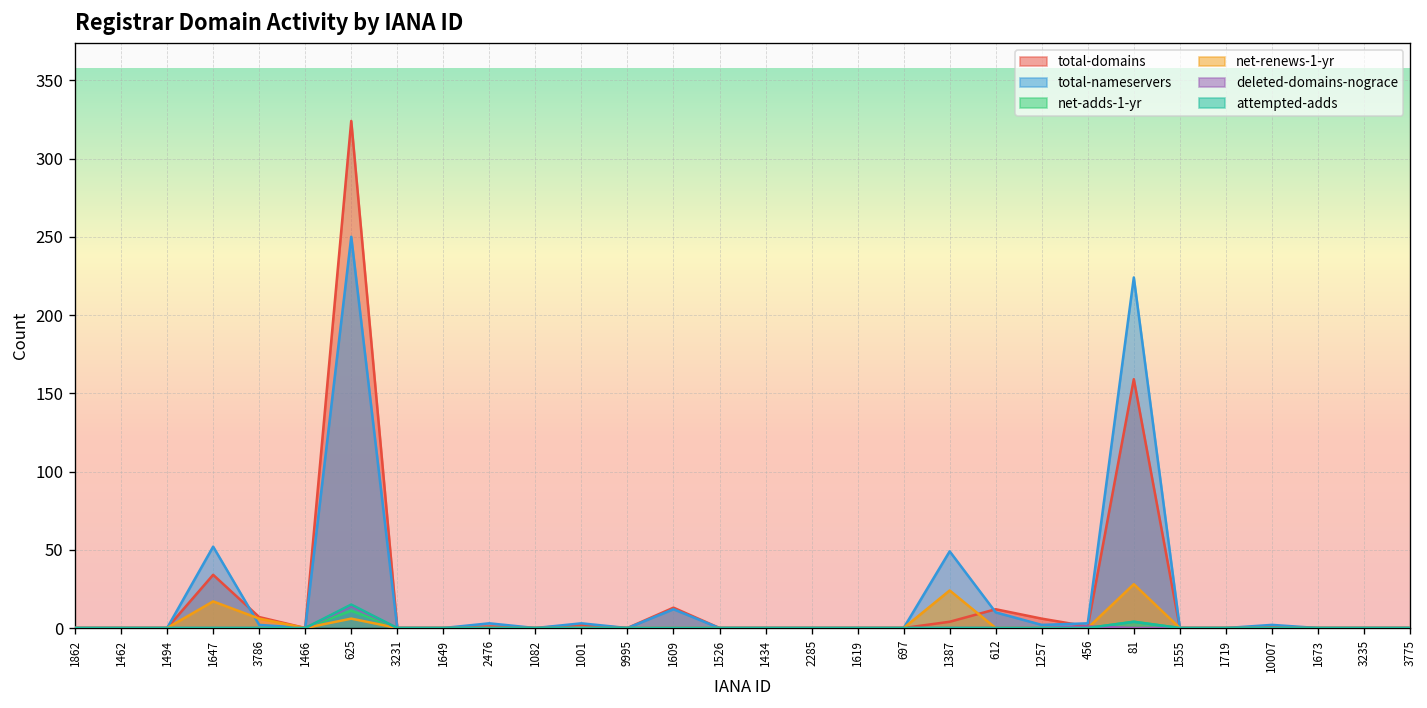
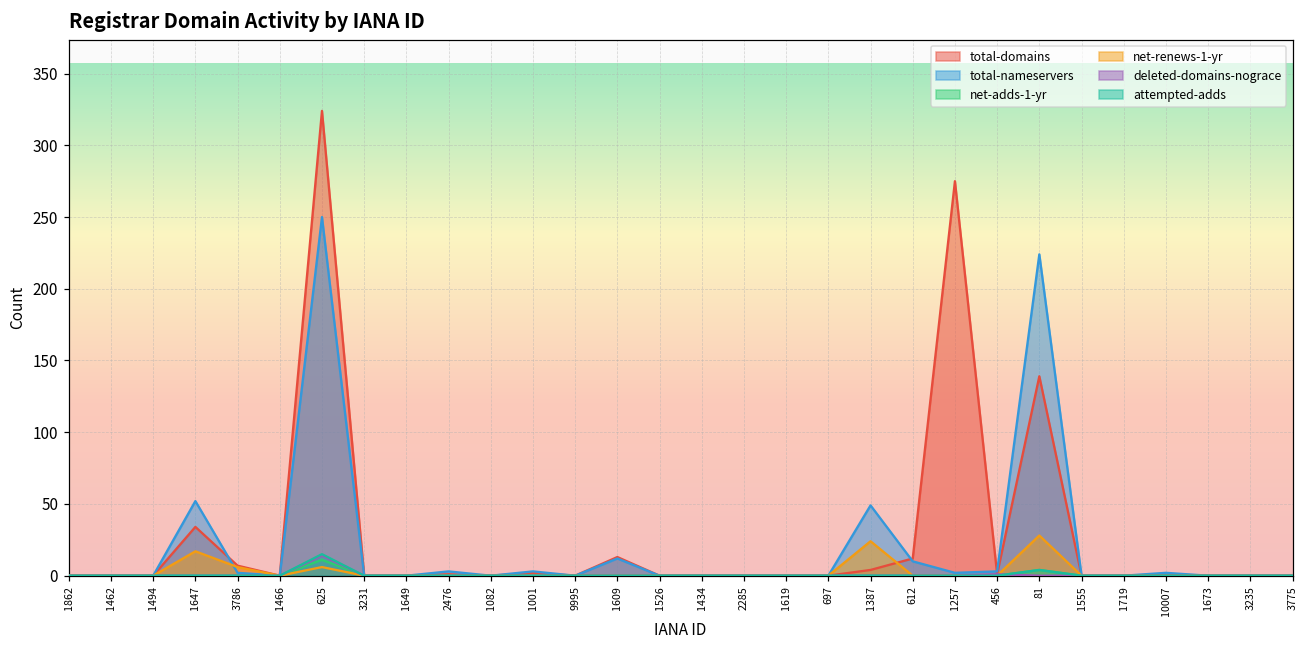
  {
    "total-domains": {
      "1647": 34,
      "625": 324,
      "1387": 4,
      "612": 12,
-     "1257": 6,
-     "81": 159
+     "1257": 275,
+     "81": 139
    },
    "net-renews-1-yr": {
      "1647": 17,
      "625": 6,
      "1387": 24,
      "81": 28
    },
    "deleted-domains-nograce": {
      "81": 0
    }
  }
